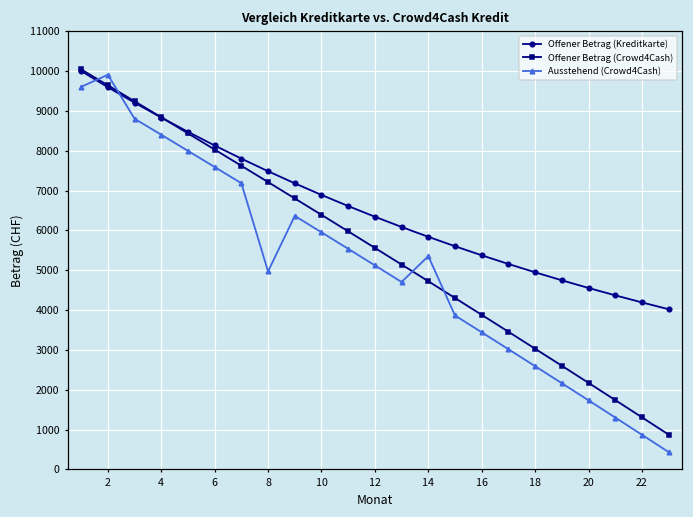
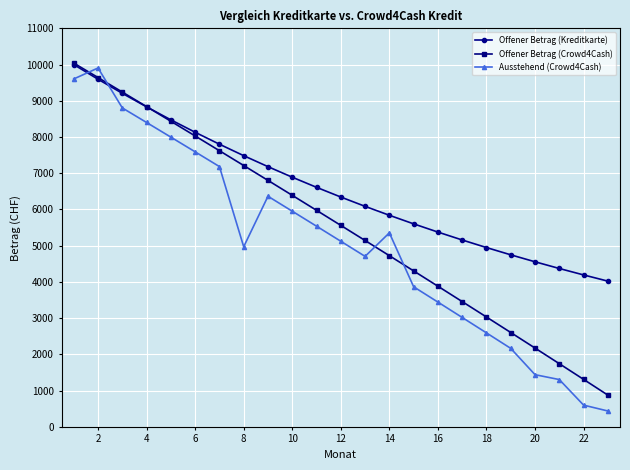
  {
    "Ausstehend (Crowd4Cash)": {
      "2": 9900,
      "4": 8400,
      "6": 7600,
      "8": 5000,
      "10": 6000,
      "12": 5100,
      "14": 5400,
      "16": 3400,
      "18": 2600,
-     "20": 1700,
-     "22": 900
+     "20": 1400,
+     "22": 600
    }
  }
